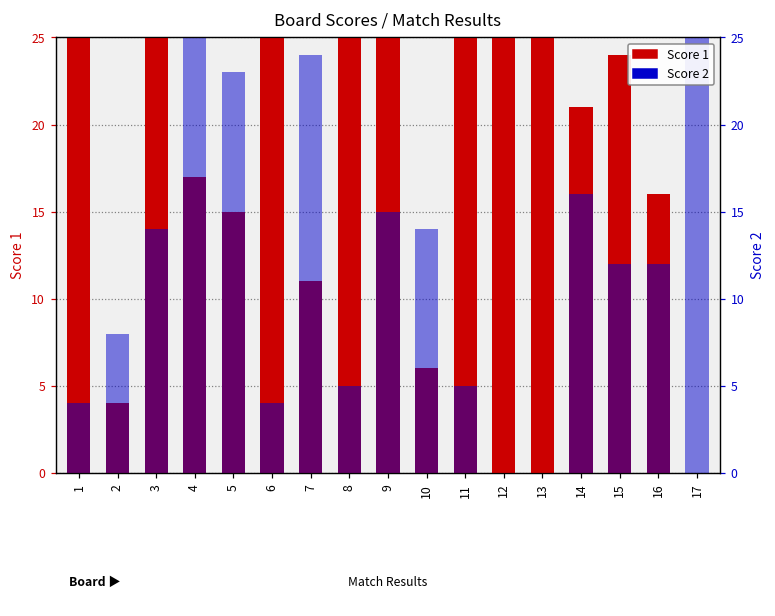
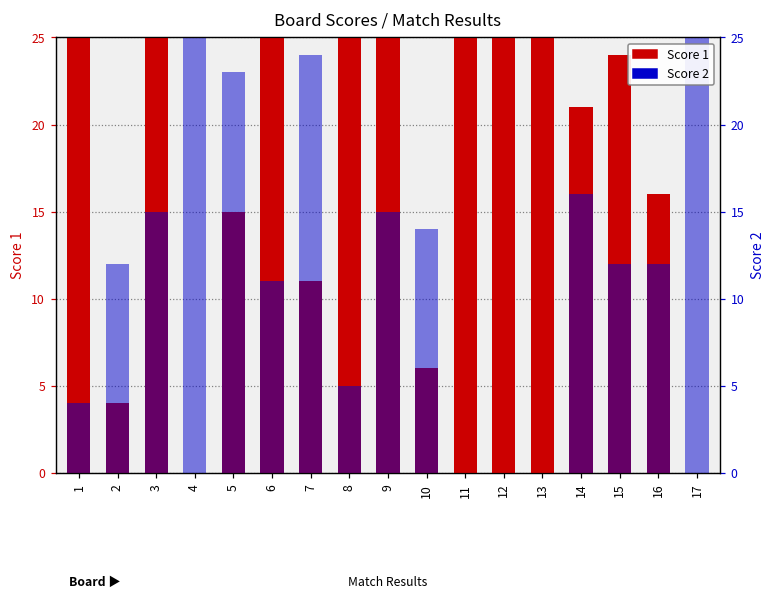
  {
    "Score 1": {
      "1": 25,
      "3": 25,
-     "4": 17,
+     "4": 0,
      "6": 25,
      "8": 25,
      "9": 25,
      "11": 25,
      "12": 25,
      "13": 25,
      "14": 21,
      "15": 24,
      "16": 16,
      "17": 0
    },
    "Score 2": {
-     "2": 8,
-     "3": 14,
+     "2": 12,
+     "3": 15,
      "4": 25,
      "5": 23,
-     "6": 4,
+     "6": 11,
      "7": 24,
      "10": 14,
-     "11": 5,
+     "11": 0,
      "12": 0,
      "13": 0,
      "17": 25
    }
  }
